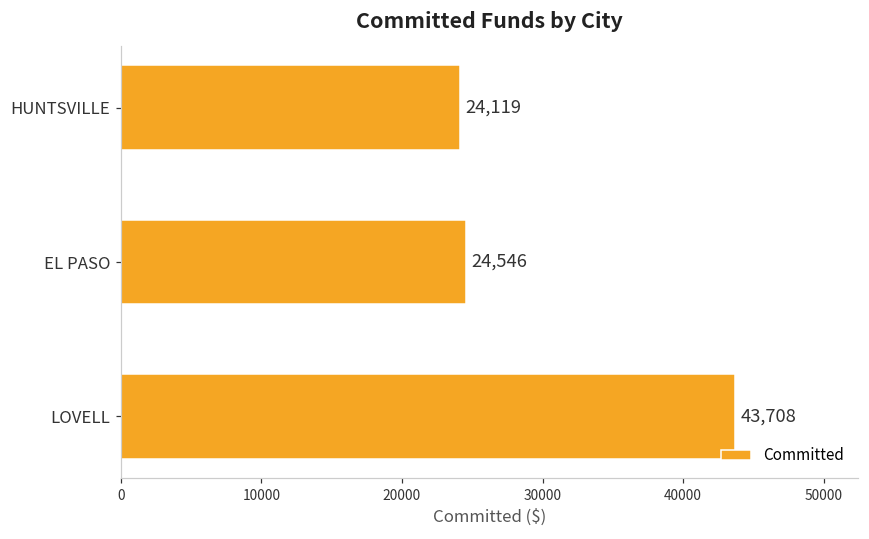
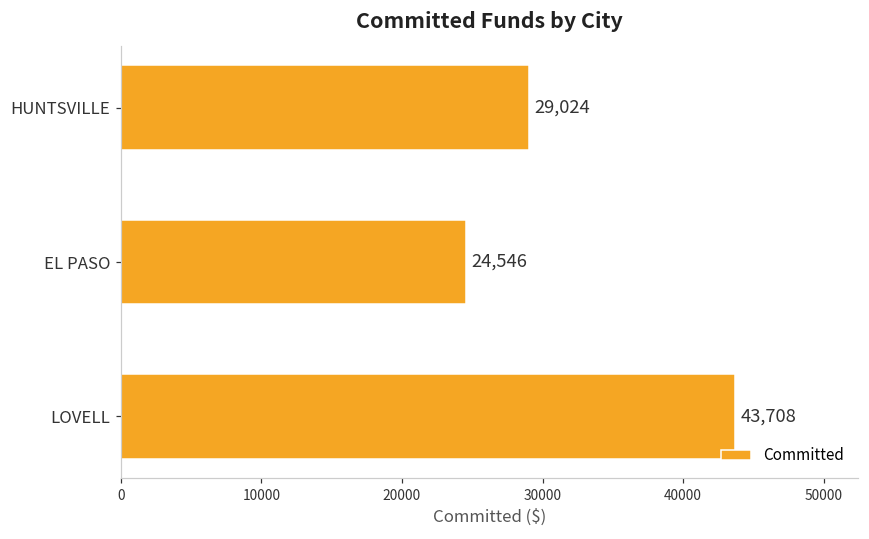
  {
-   "HUNTSVILLE": "24,119",
+   "HUNTSVILLE": "29,024",
    "EL PASO": "24,546",
    "LOVELL": "43,708"
  }
